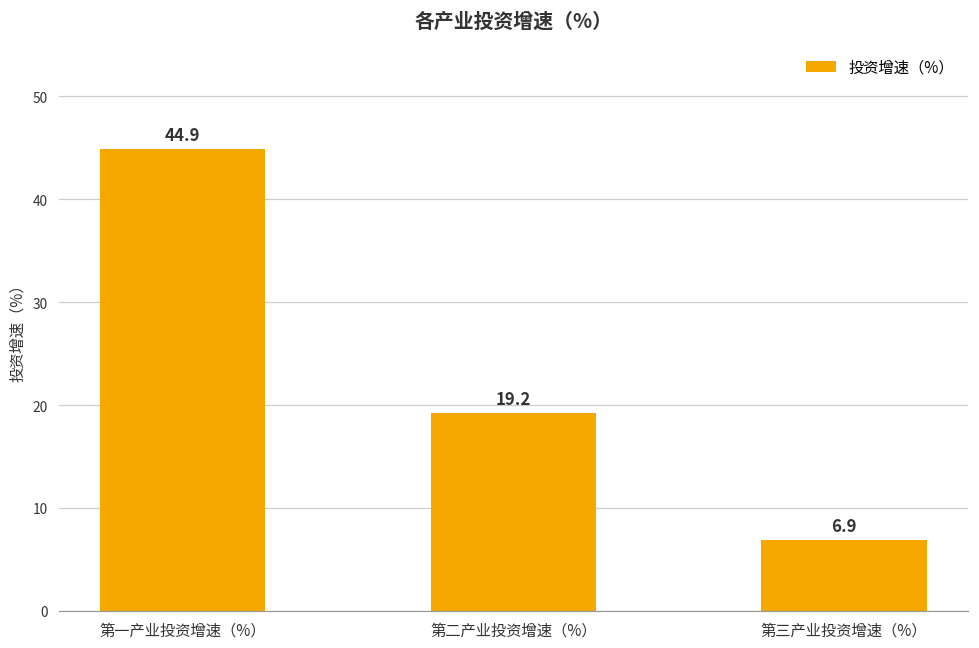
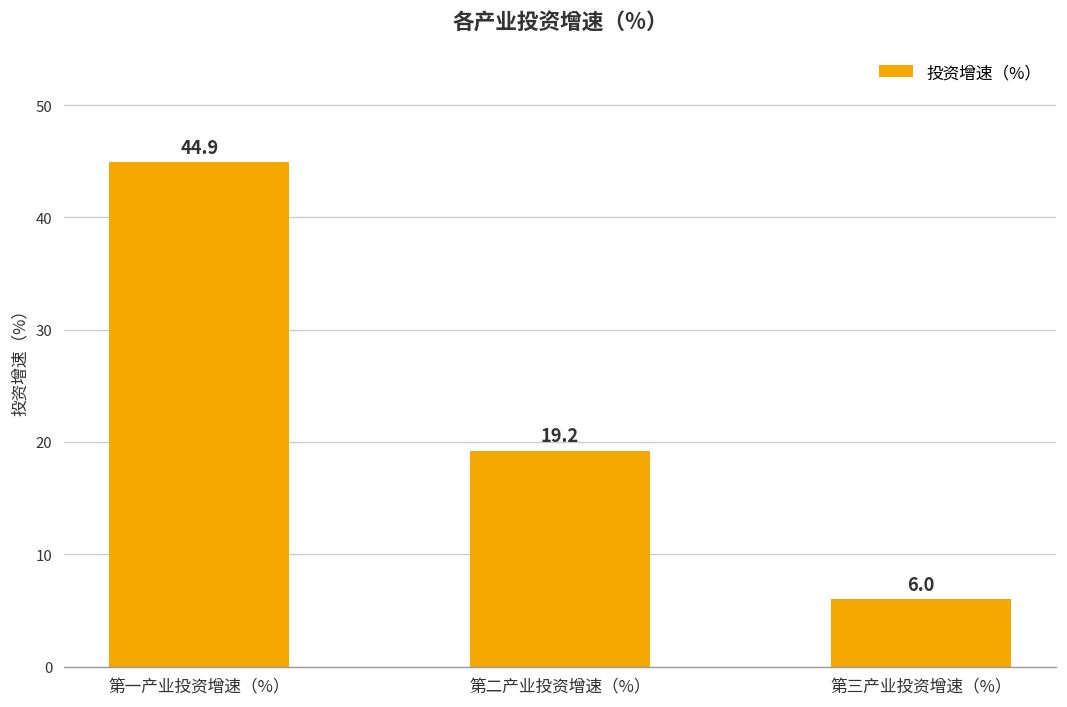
  {
    "第一产业投资增速（%）": 44.9,
    "第二产业投资增速（%）": 19.2,
-   "第三产业投资增速（%）": 6.9
+   "第三产业投资增速（%）": 6.0
  }
